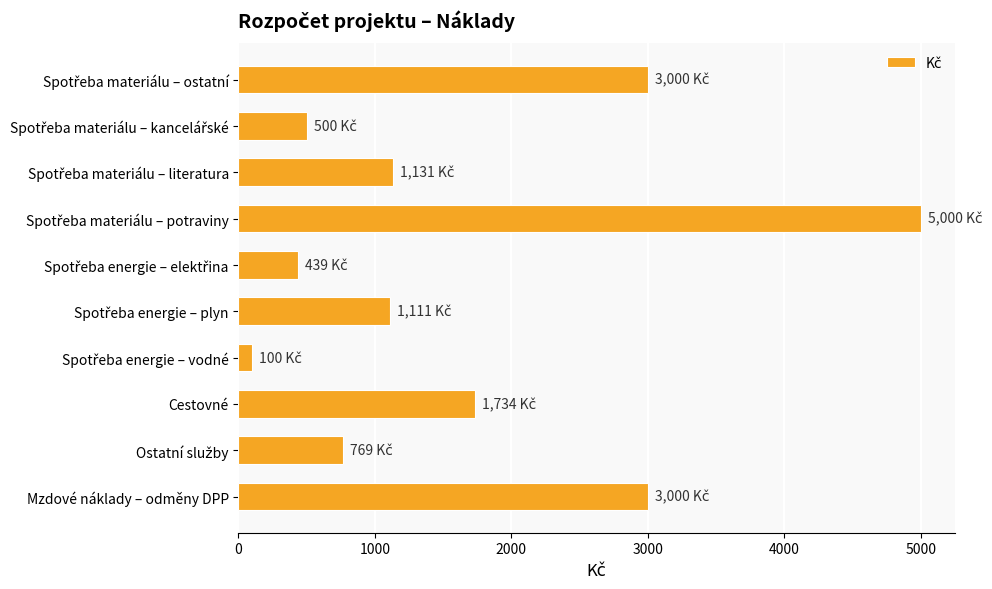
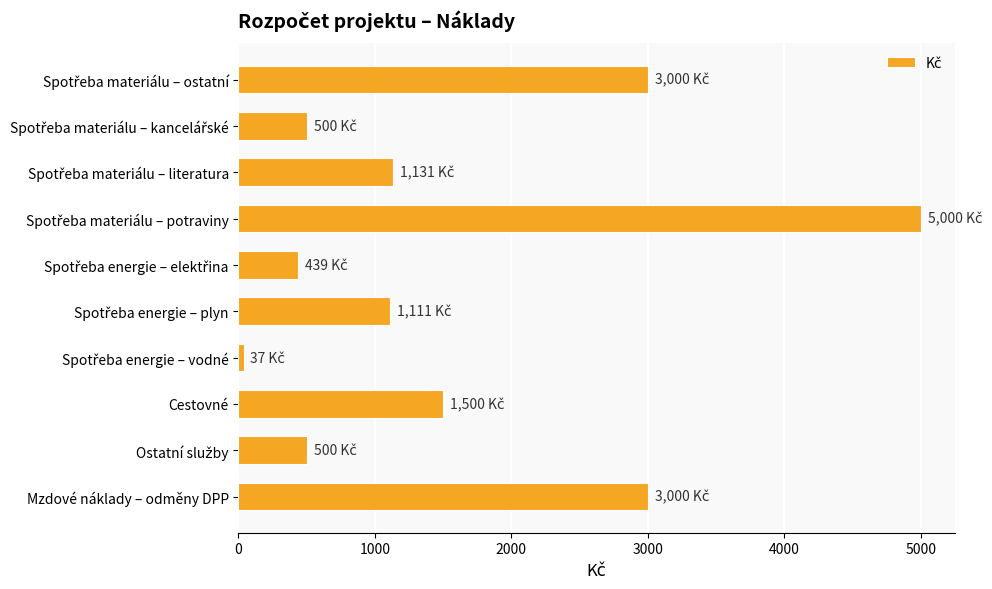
  {
    "Spotřeba materiálu – ostatní": "3,000",
    "Spotřeba materiálu – kancelářské": "500",
    "Spotřeba materiálu – literatura": "1,131",
    "Spotřeba materiálu – potraviny": "5,000",
    "Spotřeba energie – elektřina": "439",
    "Spotřeba energie – plyn": "1,111",
-   "Spotřeba energie – vodné": "100",
-   "Cestovné": "1,734",
-   "Ostatní služby": "769",
+   "Spotřeba energie – vodné": "37",
+   "Cestovné": "1,500",
+   "Ostatní služby": "500",
    "Mzdové náklady – odměny DPP": "3,000"
  }
